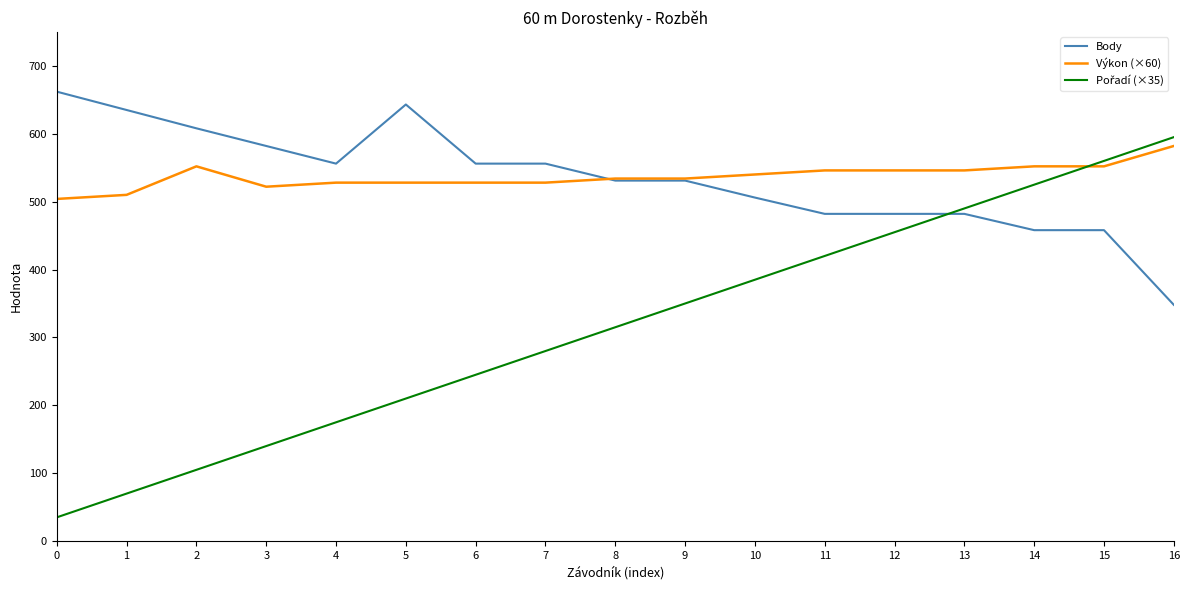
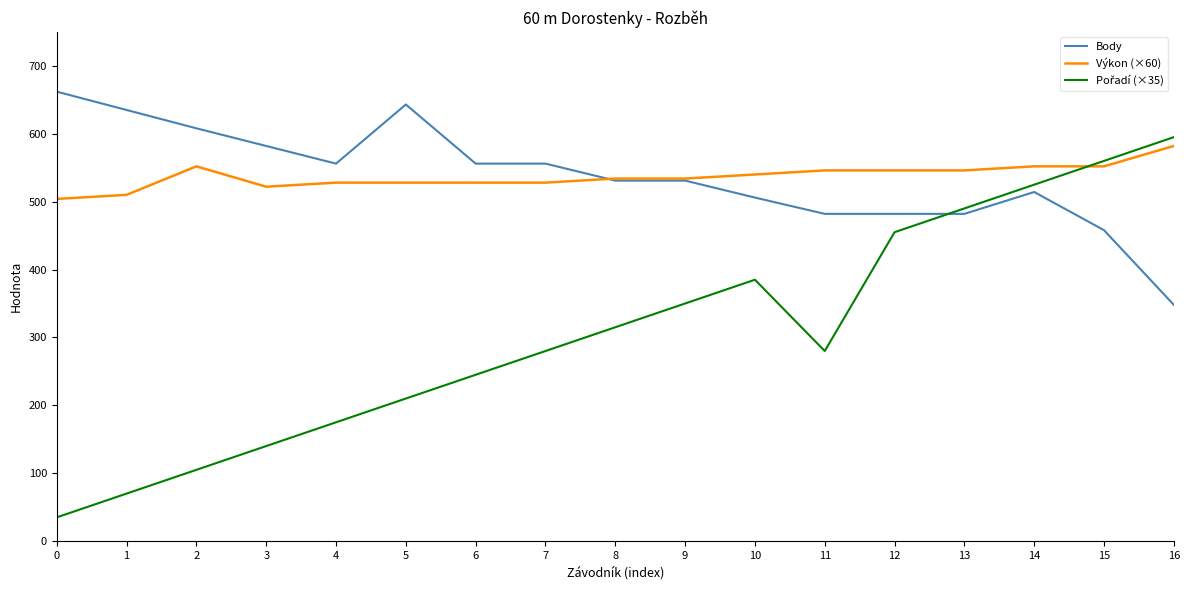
  {
    "Body": {
      "0": 660,
      "1": 640,
      "2": 610,
      "3": 580,
      "4": 560,
      "5": 640,
      "6": 560,
      "7": 560,
      "10": 510,
      "11": 480,
      "12": 480,
      "13": 480,
-     "14": 460,
+     "14": 510,
      "15": 460,
      "16": 350
    },
    "Výkon (×60)": {
      "0": 500,
      "1": 510,
      "2": 550,
      "3": 520,
      "4": 530,
      "5": 530,
      "6": 530,
      "7": 530,
      "10": 540,
      "11": 550,
      "12": 550,
      "13": 550,
      "14": 550,
      "15": 550,
      "16": 580
    },
    "Pořadí (×35)": {
      "0": 40,
      "1": 70,
      "2": 110,
      "3": 140,
      "4": 180,
      "5": 210,
      "6": 250,
      "7": 280,
      "8": 320,
      "9": 350,
      "10": 390,
-     "11": 420,
+     "11": 280,
      "12": 460,
      "13": 490,
      "14": 530,
      "15": 560,
      "16": 600
    }
  }
